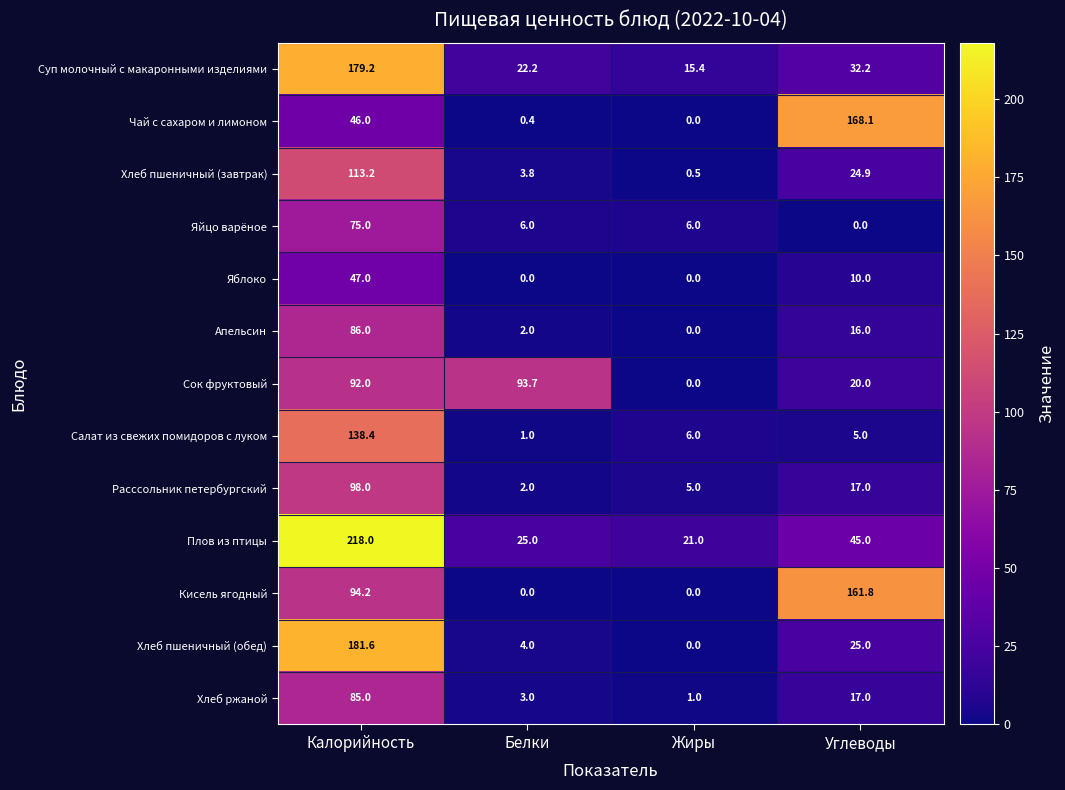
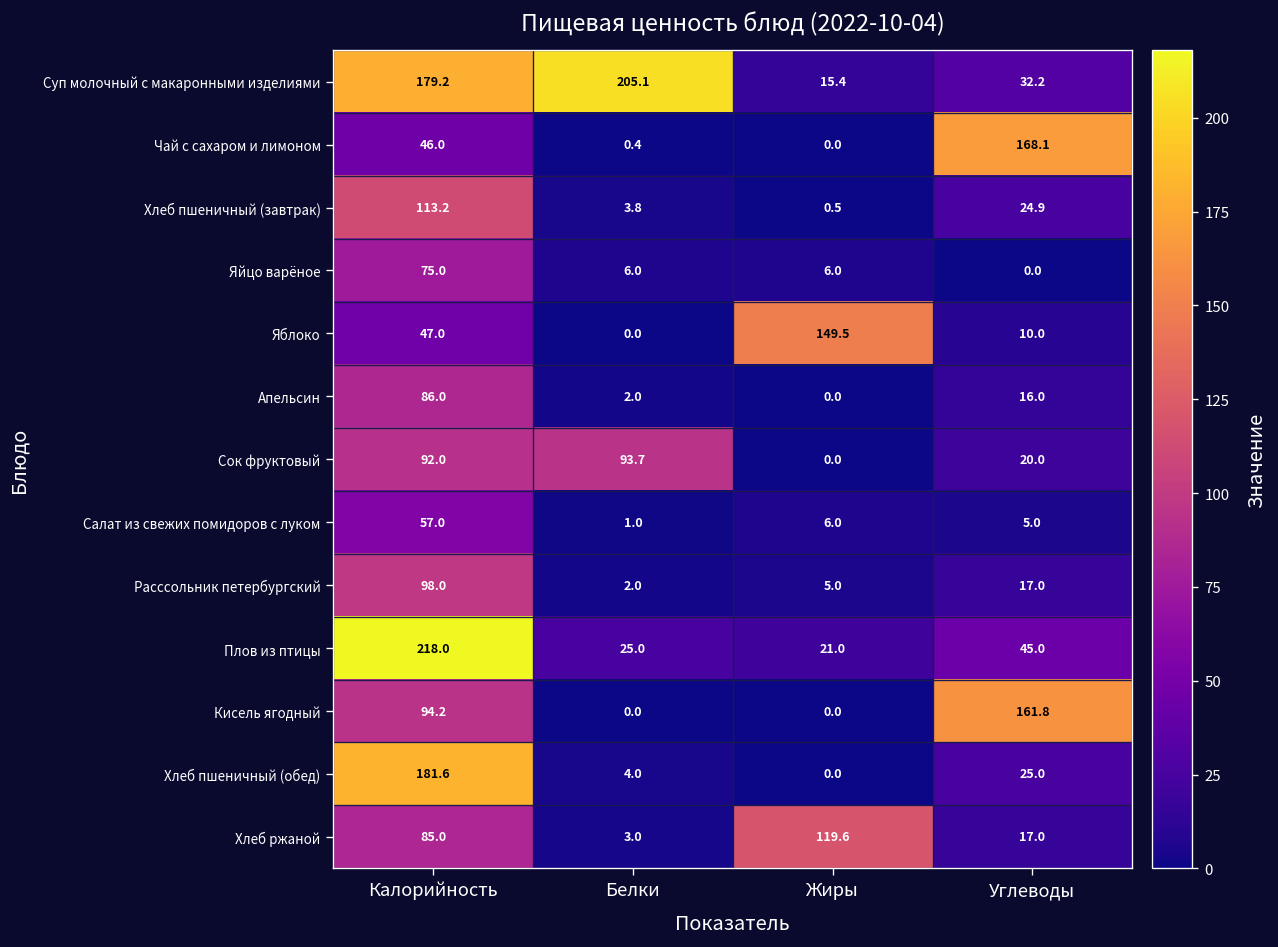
  {
    "Суп молочный с макаронными изделиями": {
      "Калорийность": 179.2,
-     "Белки": 22.2,
+     "Белки": 205.1,
      "Жиры": 15.4,
      "Углеводы": 32.2
    },
    "Чай с сахаром и лимоном": {
      "Калорийность": 46.0,
      "Белки": 0.4,
      "Жиры": 0.0,
      "Углеводы": 168.1
    },
    "Хлеб пшеничный (завтрак)": {
      "Калорийность": 113.2,
      "Белки": 3.8,
      "Жиры": 0.5,
      "Углеводы": 24.9
    },
    "Яйцо варёное": {
      "Калорийность": 75.0,
      "Белки": 6.0,
      "Жиры": 6.0,
      "Углеводы": 0.0
    },
    "Яблоко": {
      "Калорийность": 47.0,
      "Белки": 0.0,
-     "Жиры": 0.0,
+     "Жиры": 149.5,
      "Углеводы": 10.0
    },
    "Апельсин": {
      "Калорийность": 86.0,
      "Белки": 2.0,
      "Жиры": 0.0,
      "Углеводы": 16.0
    },
    "Сок фруктовый": {
      "Калорийность": 92.0,
      "Белки": 93.7,
      "Жиры": 0.0,
      "Углеводы": 20.0
    },
    "Салат из свежих помидоров с луком": {
-     "Калорийность": 138.4,
+     "Калорийность": 57.0,
      "Белки": 1.0,
      "Жиры": 6.0,
      "Углеводы": 5.0
    },
    "Расссольник петербургский": {
      "Калорийность": 98.0,
      "Белки": 2.0,
      "Жиры": 5.0,
      "Углеводы": 17.0
    },
    "Плов из птицы": {
      "Калорийность": 218.0,
      "Белки": 25.0,
      "Жиры": 21.0,
      "Углеводы": 45.0
    },
    "Кисель ягодный": {
      "Калорийность": 94.2,
      "Белки": 0.0,
      "Жиры": 0.0,
      "Углеводы": 161.8
    },
    "Хлеб пшеничный (обед)": {
      "Калорийность": 181.6,
      "Белки": 4.0,
      "Жиры": 0.0,
      "Углеводы": 25.0
    },
    "Хлеб ржаной": {
      "Калорийность": 85.0,
      "Белки": 3.0,
-     "Жиры": 1.0,
+     "Жиры": 119.6,
      "Углеводы": 17.0
    }
  }
